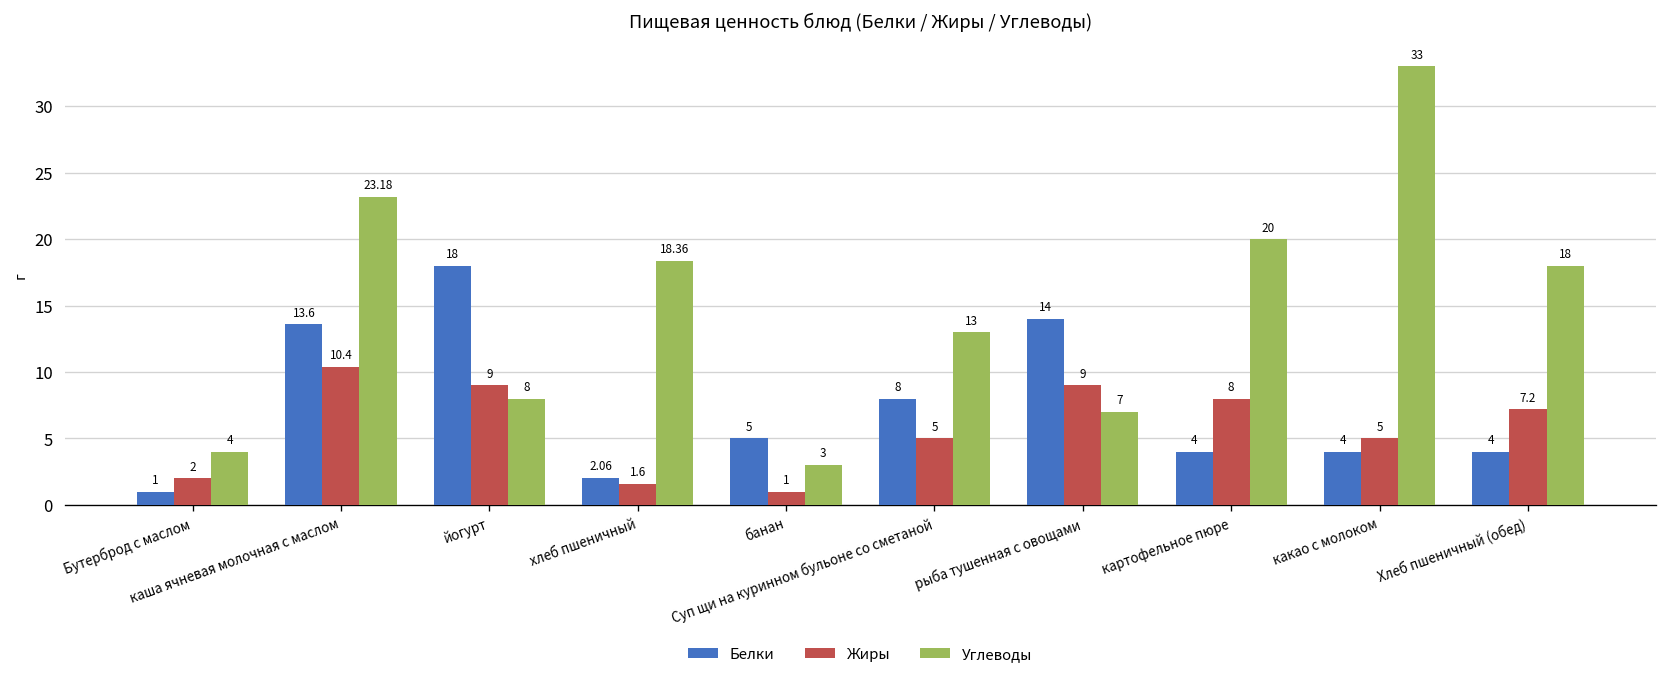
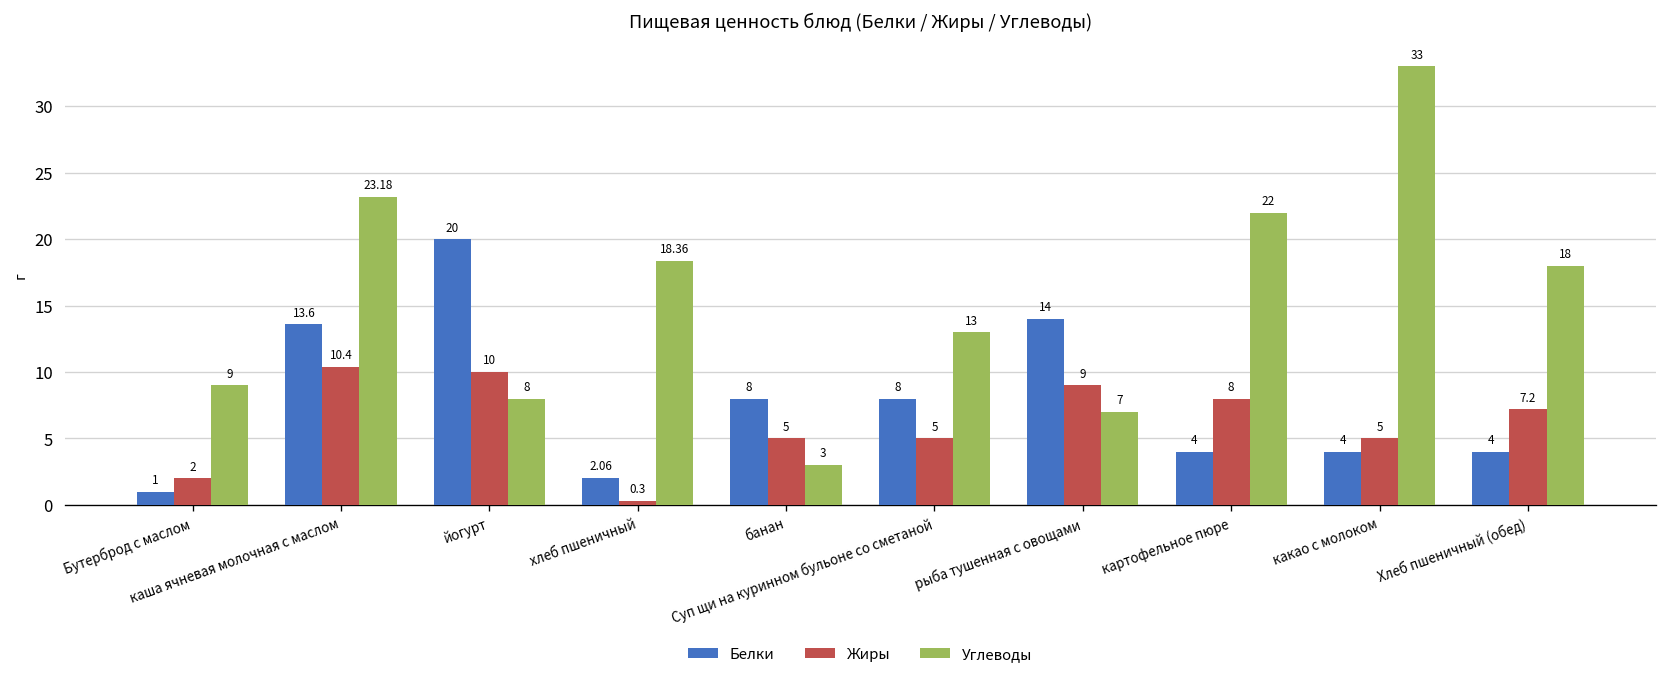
  {
    "Белки": {
      "Бутерброд с маслом": 1,
      "каша ячневая молочная с маслом": 13.6,
-     "йогурт": 18,
+     "йогурт": 20,
      "хлеб пшеничный": 2.06,
-     "банан": 5,
+     "банан": 8,
      "Суп щи на куринном бульоне со сметаной": 8,
      "рыба тушенная с овощами": 14,
      "картофельное пюре": 4,
      "какао с молоком": 4,
      "Хлеб пшеничный (обед)": 4
    },
    "Жиры": {
      "Бутерброд с маслом": 2,
      "каша ячневая молочная с маслом": 10.4,
-     "йогурт": 9,
-     "хлеб пшеничный": 1.6,
-     "банан": 1,
+     "йогурт": 10,
+     "хлеб пшеничный": 0.3,
+     "банан": 5,
      "Суп щи на куринном бульоне со сметаной": 5,
      "рыба тушенная с овощами": 9,
      "картофельное пюре": 8,
      "какао с молоком": 5,
      "Хлеб пшеничный (обед)": 7.2
    },
    "Углеводы": {
-     "Бутерброд с маслом": 4,
+     "Бутерброд с маслом": 9,
      "каша ячневая молочная с маслом": 23.18,
      "йогурт": 8,
      "хлеб пшеничный": 18.36,
      "банан": 3,
      "Суп щи на куринном бульоне со сметаной": 13,
      "рыба тушенная с овощами": 7,
-     "картофельное пюре": 20,
+     "картофельное пюре": 22,
      "какао с молоком": 33,
      "Хлеб пшеничный (обед)": 18
    }
  }
